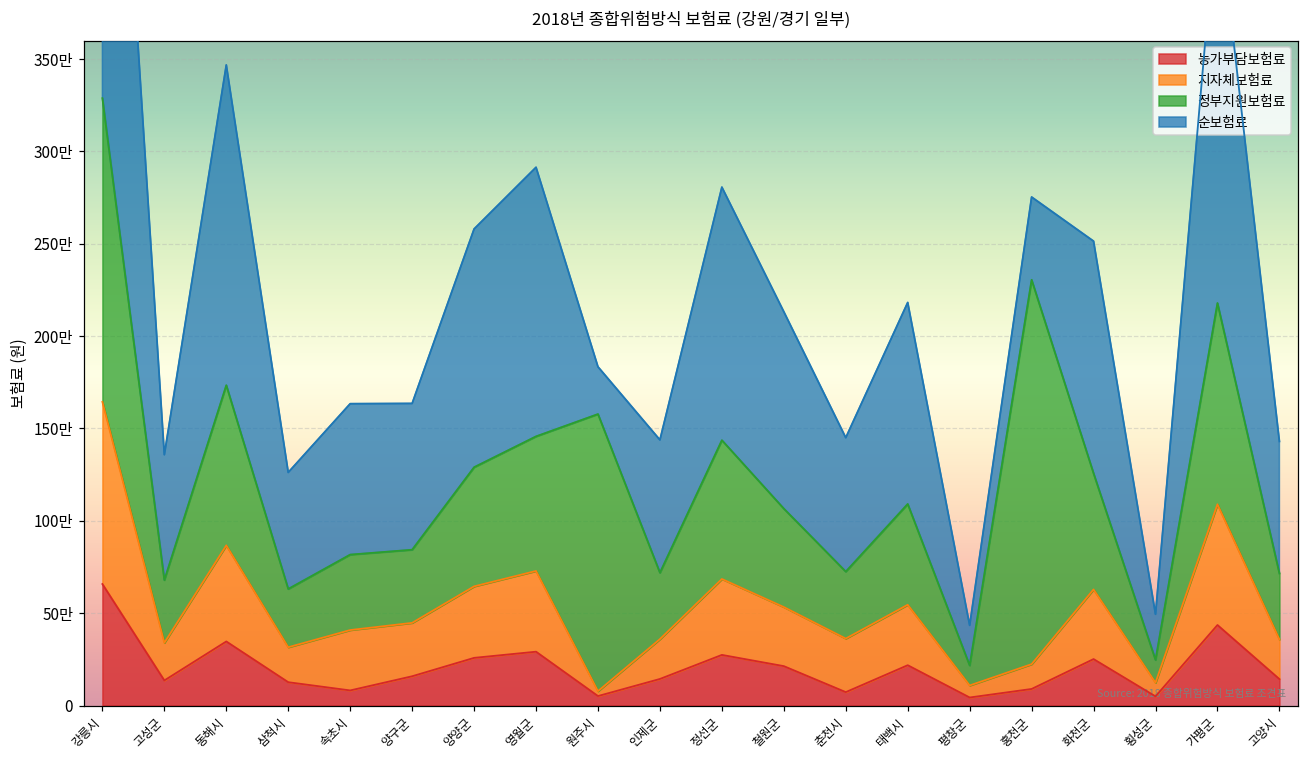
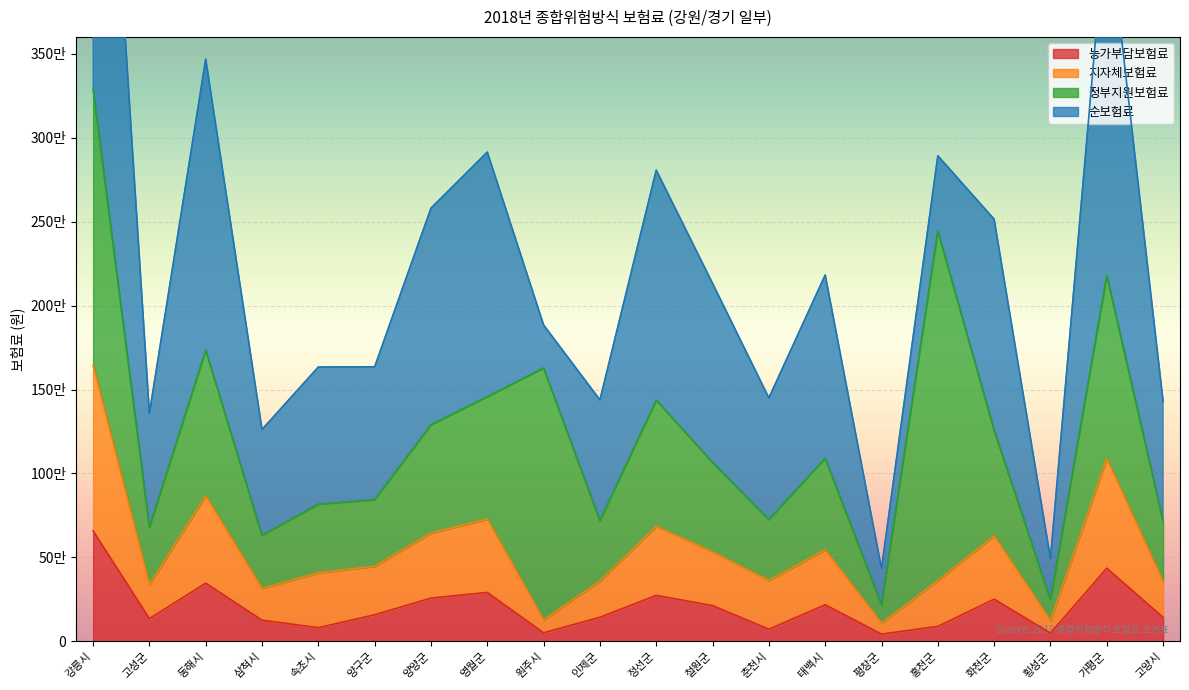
  {
    "농가부담보험료": {
      "강릉시": "66만",
      "고성군": "14만",
      "동해시": "35만",
      "삼척시": "13만",
      "속초시": "8만",
      "양구군": "16만",
      "양양군": "26만",
      "영월군": "29만",
      "원주시": "5만",
      "인제군": "14만",
      "정선군": "27만",
      "철원군": "21만",
      "춘천시": "7만",
      "태백시": "22만",
      "평창군": "4만",
      "홍천군": "9만",
      "화천군": "25만",
      "가평군": "44만",
      "고양시": "14만"
    },
    "지자체보험료": {
      "강릉시": "99만",
      "고성군": "20만",
      "동해시": "52만",
      "삼척시": "19만",
      "속초시": "33만",
      "양구군": "29만",
      "양양군": "39만",
      "영월군": "44만",
-     "원주시": "3만",
+     "원주시": "8만",
      "인제군": "22만",
      "정선군": "41만",
      "철원군": "32만",
      "춘천시": "29만",
      "태백시": "33만",
      "평창군": "7만",
-     "홍천군": "13만",
+     "홍천군": "27만",
      "화천군": "38만",
      "횡성군": "7만",
      "가평군": "65만",
      "고양시": "21만"
    },
    "정부지원보험료": {
      "강릉시": "164만",
      "고성군": "34만",
      "동해시": "87만",
      "삼척시": "32만",
      "속초시": "41만",
      "양구군": "40만",
      "양양군": "65만",
      "영월군": "73만",
      "원주시": "150만",
      "인제군": "36만",
      "정선군": "75만",
      "철원군": "53만",
      "춘천시": "36만",
      "태백시": "55만",
      "평창군": "11만",
      "홍천군": "208만",
      "화천군": "63만",
      "횡성군": "12만",
      "가평군": "109만",
      "고양시": "36만"
    },
    "순보험료": {
      "고성군": "68만",
      "동해시": "173만",
      "삼척시": "63만",
      "속초시": "82만",
      "양구군": "79만",
      "양양군": "129만",
      "영월군": "146만",
      "원주시": "26만",
      "인제군": "72만",
      "정선군": "137만",
      "철원군": "107만",
      "춘천시": "73만",
      "태백시": "109만",
      "평창군": "22만",
      "홍천군": "45만",
      "화천군": "126만",
      "횡성군": "25만",
      "고양시": "72만"
    }
  }
